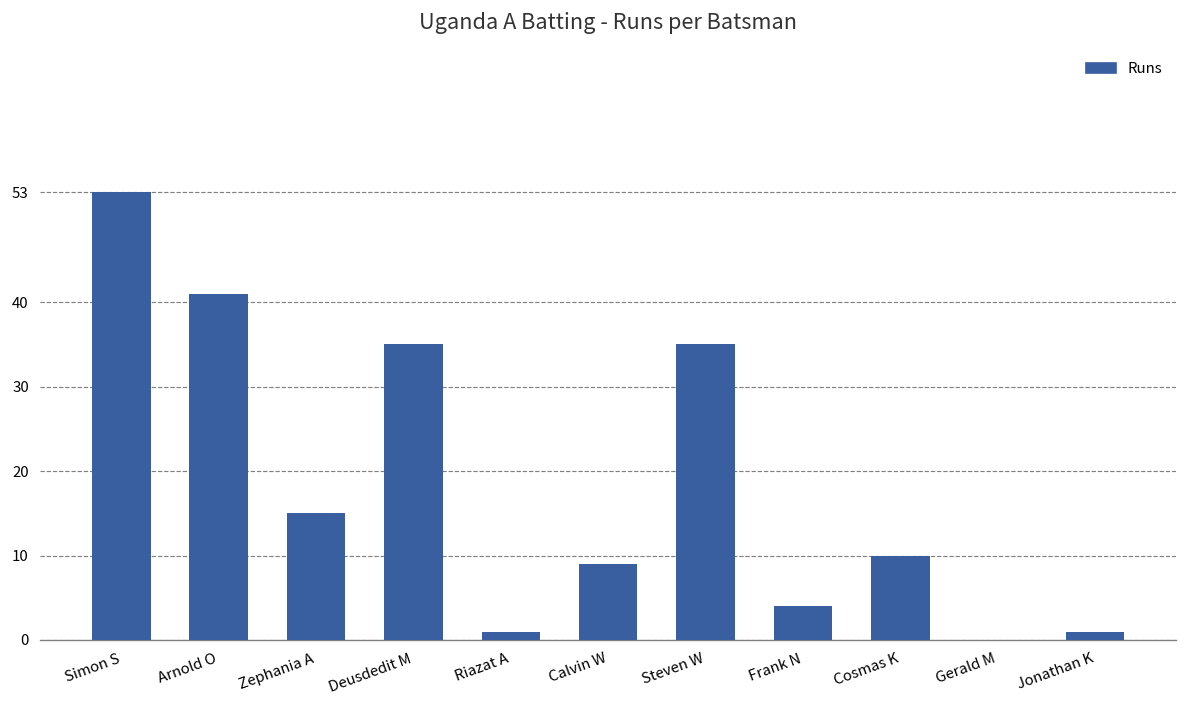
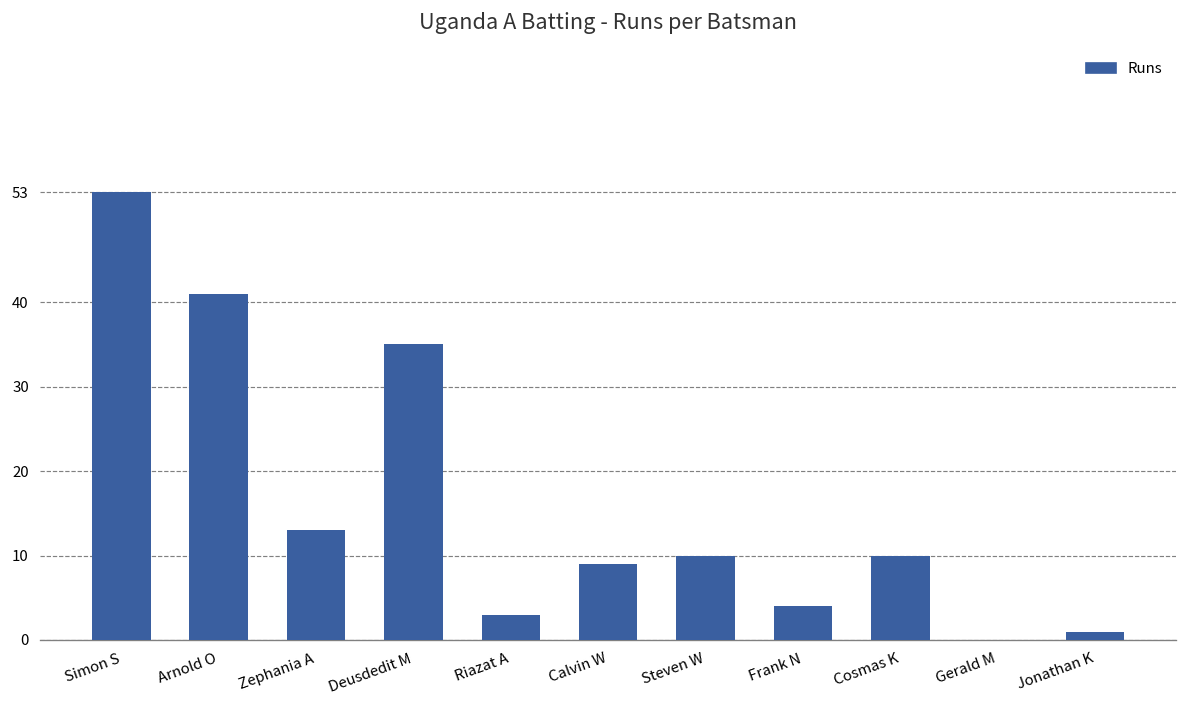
  {
    "Simon S": 53,
    "Arnold O": 41,
-   "Zephania A": 15,
+   "Zephania A": 13,
    "Deusdedit M": 35,
-   "Riazat A": 1,
+   "Riazat A": 3,
    "Calvin W": 9,
-   "Steven W": 35,
+   "Steven W": 10,
    "Frank N": 4,
    "Cosmas K": 10,
    "Gerald M": 0,
    "Jonathan K": 1
  }
